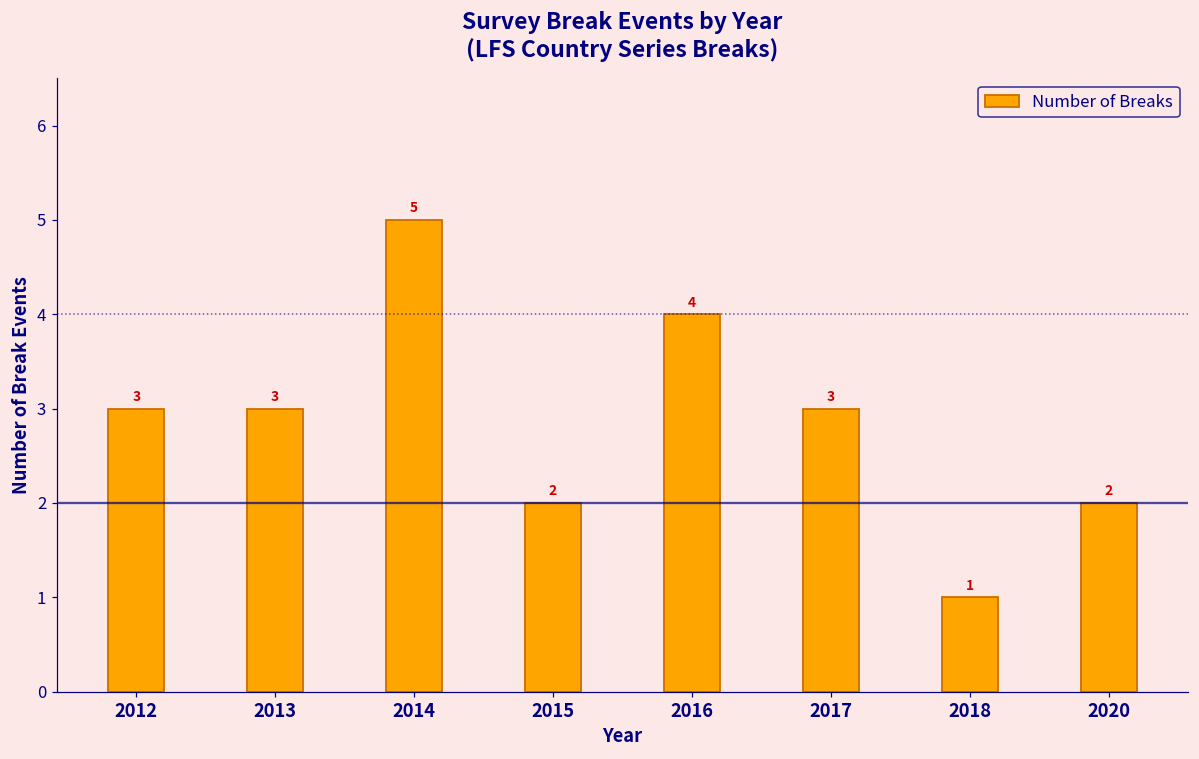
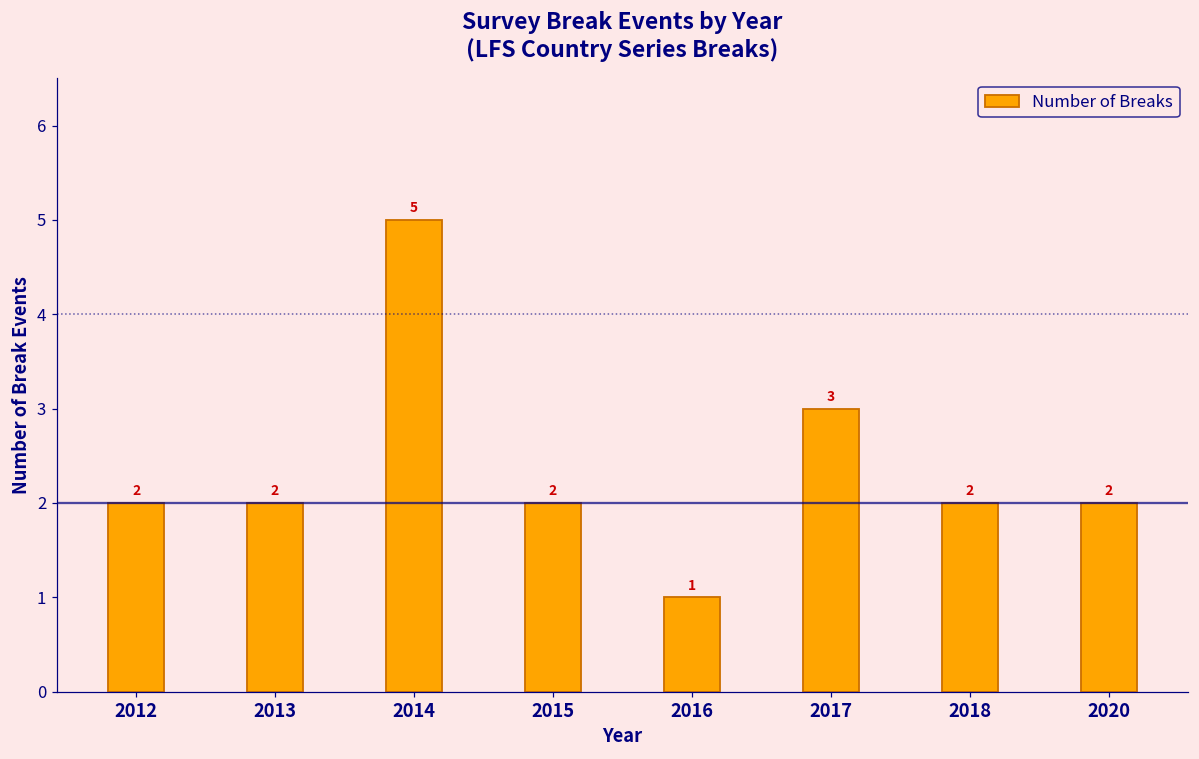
  {
-   "2012": 3,
-   "2013": 3,
+   "2012": 2,
+   "2013": 2,
    "2014": 5,
    "2015": 2,
-   "2016": 4,
+   "2016": 1,
    "2017": 3,
-   "2018": 1,
+   "2018": 2,
    "2020": 2
  }
